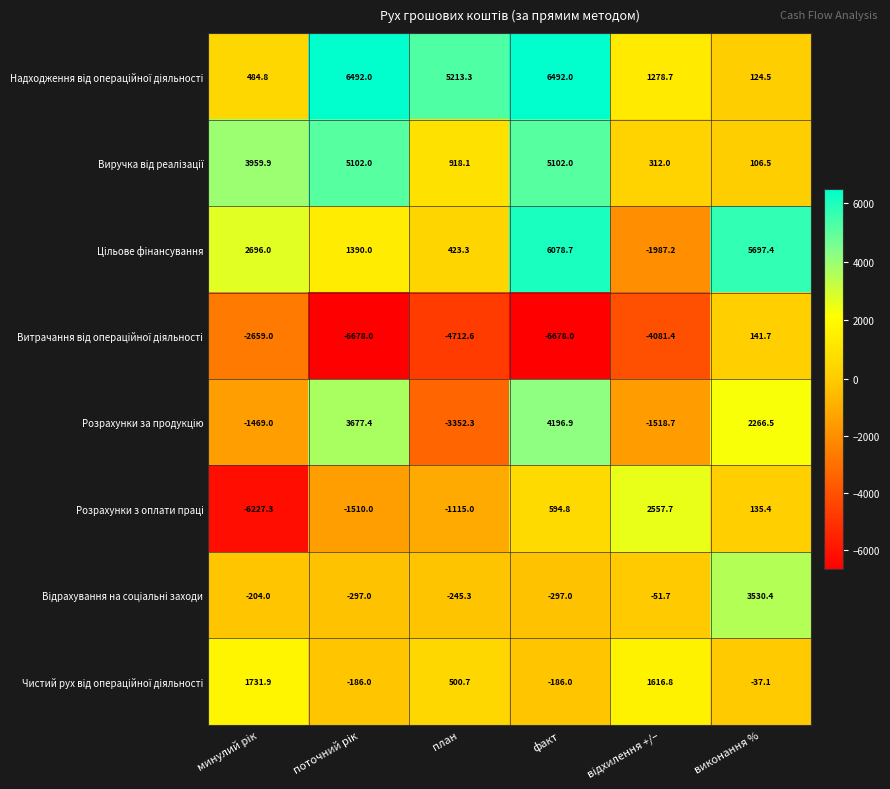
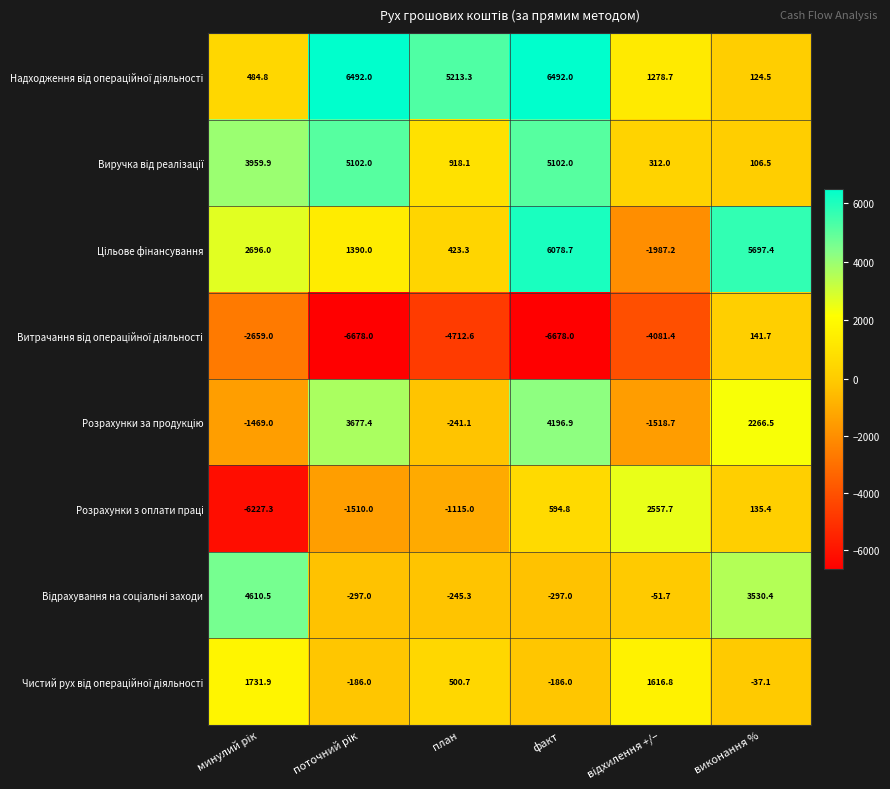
  {
    "Надходження від операційної діяльності": {
      "минулий рік": 484.8,
      "поточний рік": 6492.0,
      "план": 5213.3,
      "факт": 6492.0,
      "відхилення +/–": 1278.7,
      "виконання %": 124.5
    },
    "Виручка від реалізації": {
      "минулий рік": 3959.9,
      "поточний рік": 5102.0,
      "план": 918.1,
      "факт": 5102.0,
      "відхилення +/–": 312.0,
      "виконання %": 106.5
    },
    "Цільове фінансування": {
      "минулий рік": 2696.0,
      "поточний рік": 1390.0,
      "план": 423.3,
      "факт": 6078.7,
      "відхилення +/–": -1987.2,
      "виконання %": 5697.4
    },
    "Витрачання від операційної діяльності": {
      "минулий рік": -2659.0,
      "поточний рік": -6678.0,
      "план": -4712.6,
      "факт": -6678.0,
      "відхилення +/–": -4081.4,
      "виконання %": 141.7
    },
    "Розрахунки за продукцію": {
      "минулий рік": -1469.0,
      "поточний рік": 3677.4,
-     "план": -3352.3,
+     "план": -241.1,
      "факт": 4196.9,
      "відхилення +/–": -1518.7,
      "виконання %": 2266.5
    },
    "Розрахунки з оплати праці": {
      "минулий рік": -6227.3,
      "поточний рік": -1510.0,
      "план": -1115.0,
      "факт": 594.8,
      "відхилення +/–": 2557.7,
      "виконання %": 135.4
    },
    "Відрахування на соціальні заходи": {
-     "минулий рік": -204.0,
+     "минулий рік": 4610.5,
      "поточний рік": -297.0,
      "план": -245.3,
      "факт": -297.0,
      "відхилення +/–": -51.7,
      "виконання %": 3530.4
    },
    "Чистий рух від операційної діяльності": {
      "минулий рік": 1731.9,
      "поточний рік": -186.0,
      "план": 500.7,
      "факт": -186.0,
      "відхилення +/–": 1616.8,
      "виконання %": -37.1
    }
  }
